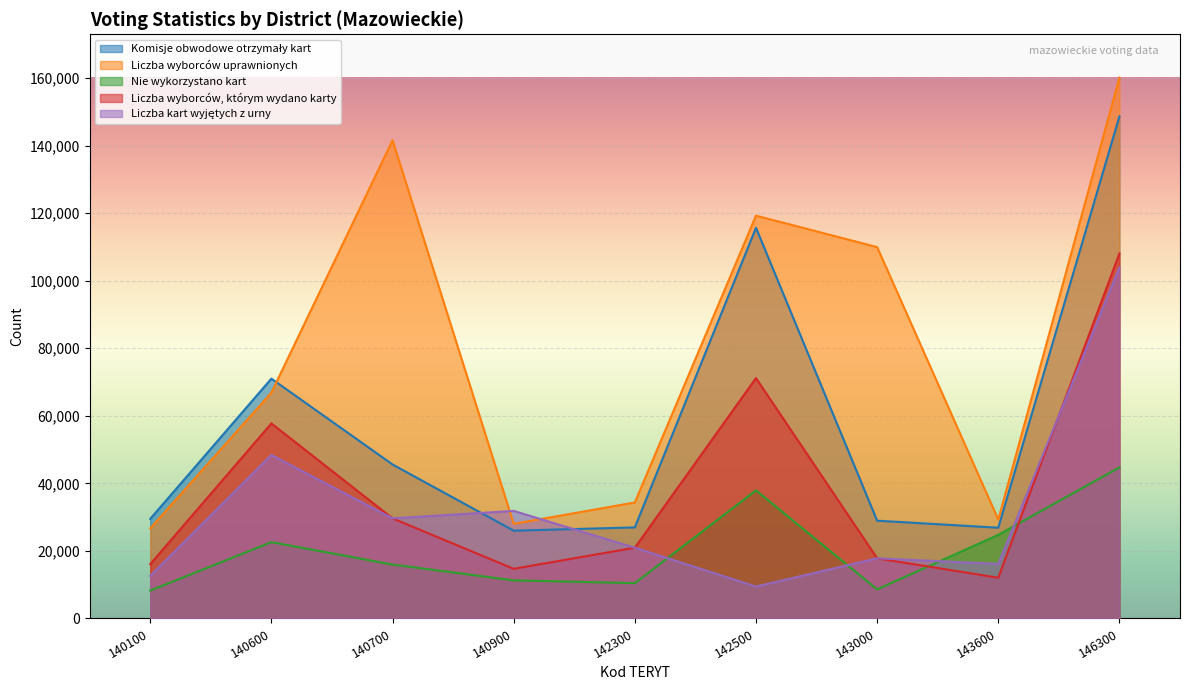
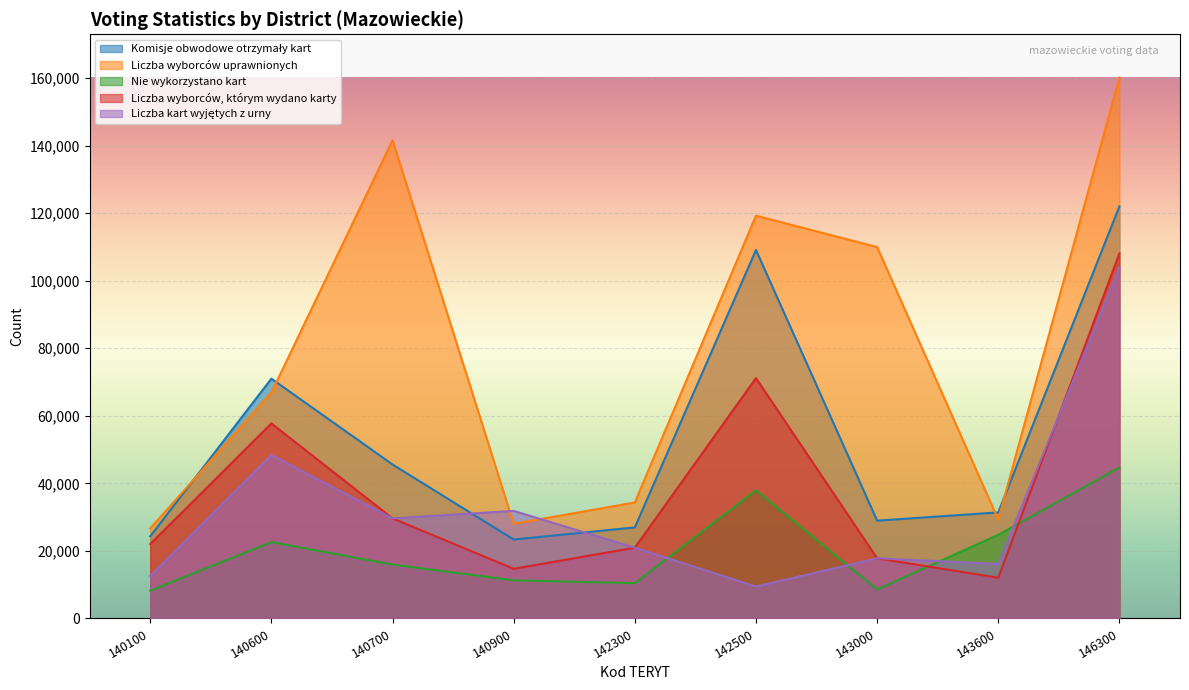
  {
    "Komisje obwodowe otrzymały kart": {
-     "140100": "29,000",
+     "140100": "24,000",
      "140600": "71,000",
      "140700": "46,000",
-     "140900": "26,000",
+     "140900": "23,000",
      "142300": "27,000",
-     "142500": "116,000",
+     "142500": "109,000",
      "143000": "29,000",
-     "143600": "27,000",
-     "146300": "149,000"
+     "143600": "31,000",
+     "146300": "122,000"
    },
    "Liczba wyborców uprawnionych": {
      "140100": "27,000",
      "140600": "67,000",
      "140700": "142,000",
      "140900": "28,000",
      "142300": "34,000",
      "142500": "119,000",
      "143000": "110,000",
      "143600": "29,000",
      "146300": "160,000"
    },
    "Nie wykorzystano kart": {
      "140100": "8,000",
      "140600": "23,000",
      "140700": "16,000",
      "140900": "11,000",
      "142300": "10,000",
      "142500": "38,000",
      "143000": "9,000",
      "143600": "25,000",
      "146300": "45,000"
    },
    "Liczba wyborców, którym wydano karty": {
-     "140100": "16,000",
+     "140100": "22,000",
      "140600": "58,000",
      "140900": "15,000",
      "142500": "71,000",
      "143600": "12,000",
      "146300": "108,000"
    },
    "Liczba kart wyjętych z urny": {
      "140100": "13,000",
      "140600": "48,000",
      "140900": "32,000",
      "142500": "9,000",
      "143600": "16,000",
      "146300": "104,000"
    }
  }
